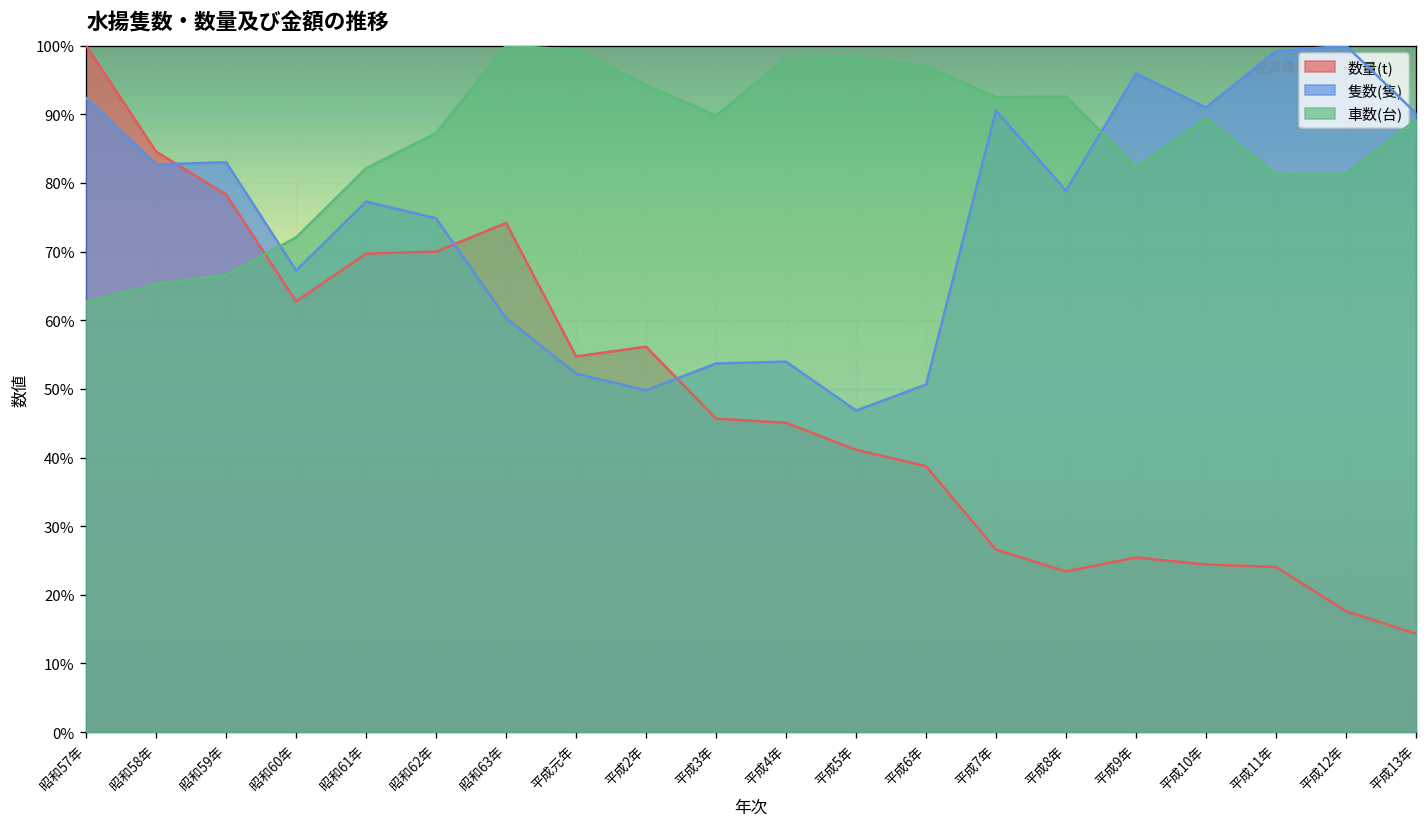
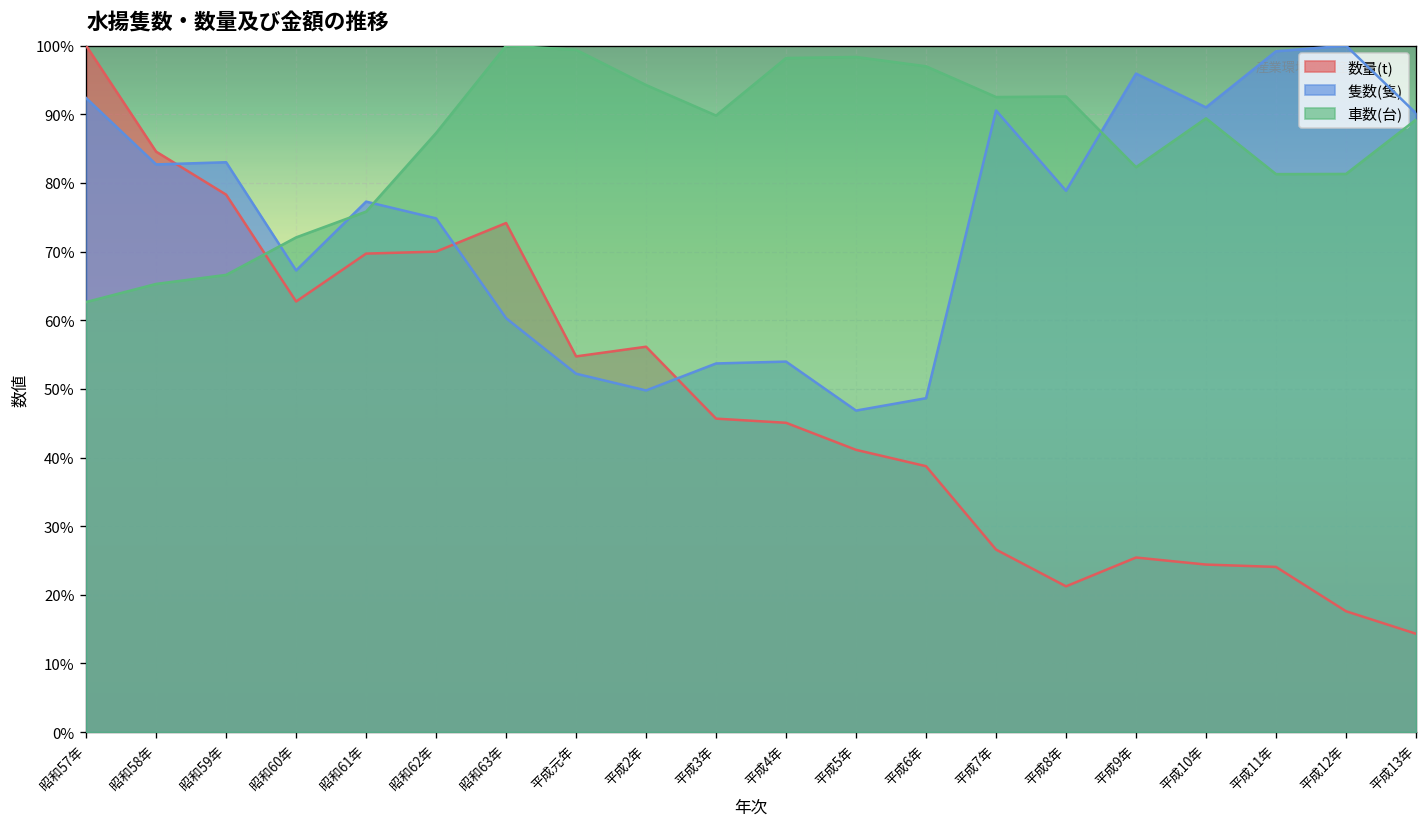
  {
    "数量(t)": {
      "昭和57年": "100%",
      "昭和58年": "85%",
      "昭和59年": "78%",
      "昭和60年": "63%",
      "昭和61年": "70%",
      "昭和62年": "70%",
      "昭和63年": "74%",
      "平成元年": "55%",
      "平成2年": "56%",
      "平成3年": "46%",
      "平成4年": "45%",
      "平成5年": "41%",
      "平成6年": "39%",
      "平成7年": "27%",
-     "平成8年": "23%",
+     "平成8年": "21%",
      "平成9年": "25%",
      "平成10年": "24%",
      "平成11年": "24%",
      "平成12年": "18%",
      "平成13年": "14%"
    },
    "隻数(隻)": {
      "昭和57年": "92%",
      "昭和58年": "83%",
      "昭和59年": "83%",
      "昭和60年": "67%",
      "昭和61年": "77%",
      "昭和62年": "75%",
      "昭和63年": "60%",
      "平成元年": "52%",
      "平成2年": "50%",
      "平成3年": "54%",
      "平成4年": "54%",
      "平成5年": "47%",
-     "平成6年": "51%",
+     "平成6年": "49%",
      "平成7年": "91%",
      "平成8年": "79%",
      "平成9年": "96%",
      "平成10年": "91%",
      "平成11年": "99%",
      "平成12年": "100%",
      "平成13年": "90%"
    },
    "車数(台)": {
      "昭和57年": "63%",
      "昭和58年": "65%",
      "昭和59年": "67%",
      "昭和60年": "72%",
-     "昭和61年": "82%",
+     "昭和61年": "76%",
      "昭和62年": "87%",
      "昭和63年": "100%",
      "平成元年": "99%",
      "平成2年": "94%",
      "平成3年": "90%",
      "平成4年": "98%",
      "平成5年": "98%",
      "平成6年": "97%",
      "平成7年": "93%",
      "平成8年": "93%",
      "平成9年": "82%",
      "平成10年": "89%",
      "平成11年": "81%",
      "平成12年": "81%",
      "平成13年": "89%"
    }
  }
